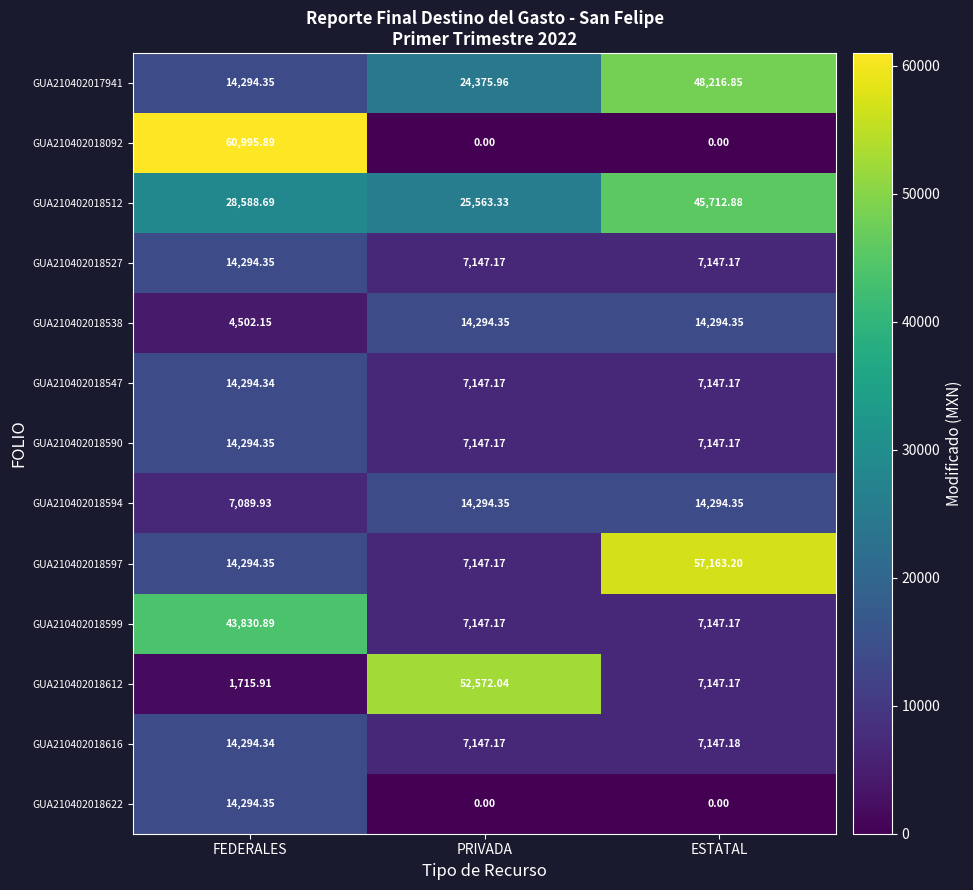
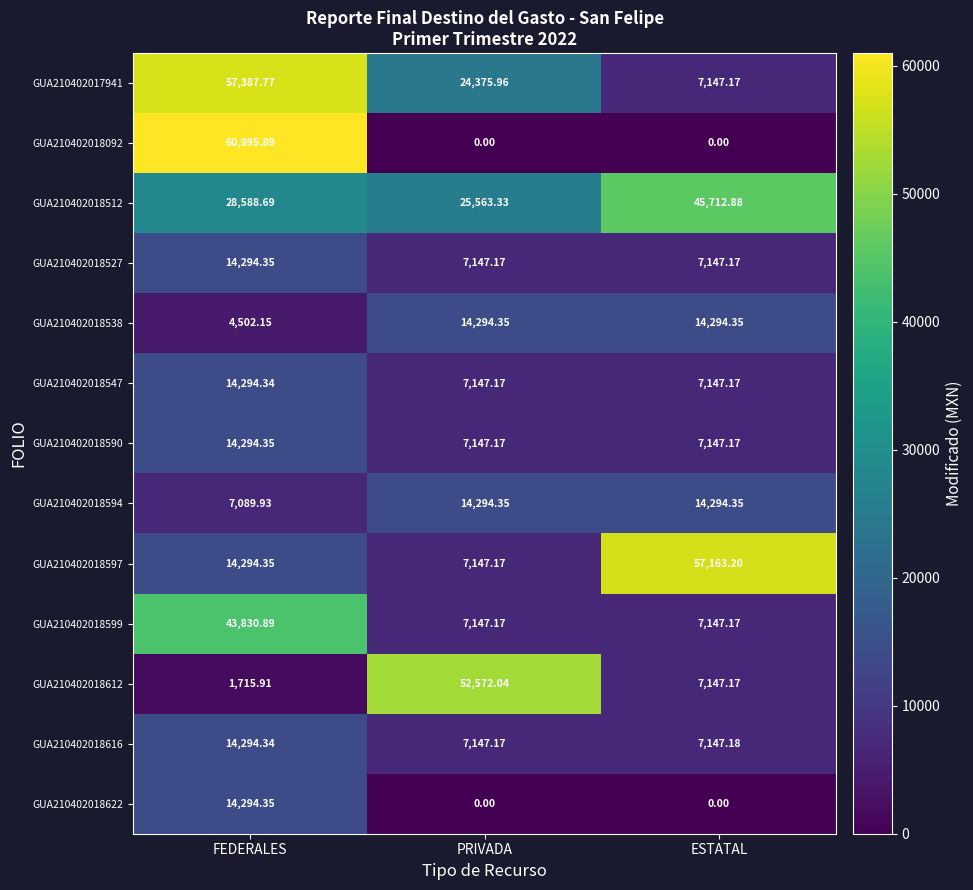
  {
    "GUA210402017941": {
-     "FEDERALES": "14,294.35",
+     "FEDERALES": "57,387.77",
      "PRIVADA": "24,375.96",
-     "ESTATAL": "48,216.85"
+     "ESTATAL": "7,147.17"
    },
    "GUA210402018092": {
      "FEDERALES": "60,995.89",
      "PRIVADA": "0.00",
      "ESTATAL": "0.00"
    },
    "GUA210402018512": {
      "FEDERALES": "28,588.69",
      "PRIVADA": "25,563.33",
      "ESTATAL": "45,712.88"
    },
    "GUA210402018527": {
      "FEDERALES": "14,294.35",
      "PRIVADA": "7,147.17",
      "ESTATAL": "7,147.17"
    },
    "GUA210402018538": {
      "FEDERALES": "4,502.15",
      "PRIVADA": "14,294.35",
      "ESTATAL": "14,294.35"
    },
    "GUA210402018547": {
      "FEDERALES": "14,294.34",
      "PRIVADA": "7,147.17",
      "ESTATAL": "7,147.17"
    },
    "GUA210402018590": {
      "FEDERALES": "14,294.35",
      "PRIVADA": "7,147.17",
      "ESTATAL": "7,147.17"
    },
    "GUA210402018594": {
      "FEDERALES": "7,089.93",
      "PRIVADA": "14,294.35",
      "ESTATAL": "14,294.35"
    },
    "GUA210402018597": {
      "FEDERALES": "14,294.35",
      "PRIVADA": "7,147.17",
      "ESTATAL": "57,163.20"
    },
    "GUA210402018599": {
      "FEDERALES": "43,830.89",
      "PRIVADA": "7,147.17",
      "ESTATAL": "7,147.17"
    },
    "GUA210402018612": {
      "FEDERALES": "1,715.91",
      "PRIVADA": "52,572.04",
      "ESTATAL": "7,147.17"
    },
    "GUA210402018616": {
      "FEDERALES": "14,294.34",
      "PRIVADA": "7,147.17",
      "ESTATAL": "7,147.18"
    },
    "GUA210402018622": {
      "FEDERALES": "14,294.35",
      "PRIVADA": "0.00",
      "ESTATAL": "0.00"
    }
  }
